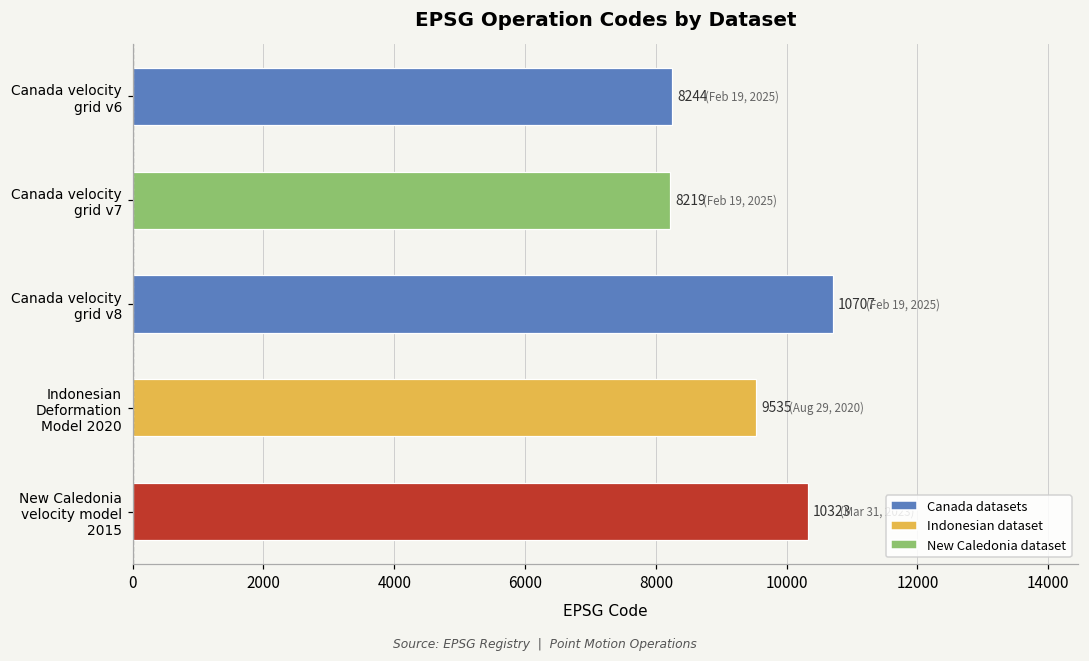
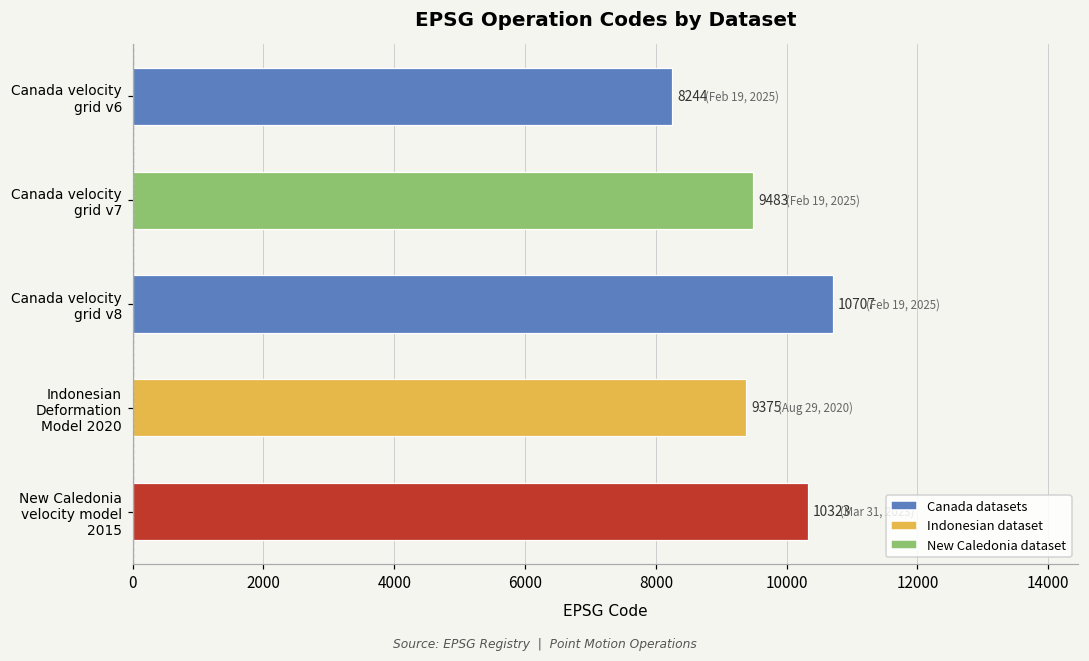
  {
    "Canada velocity grid v6": 8244,
-   "Canada velocity grid v7": 8219,
-   "Indonesian Deformation Model 2020": 9535
+   "Canada velocity grid v7": 9483,
+   "Indonesian Deformation Model 2020": 9375
  }
